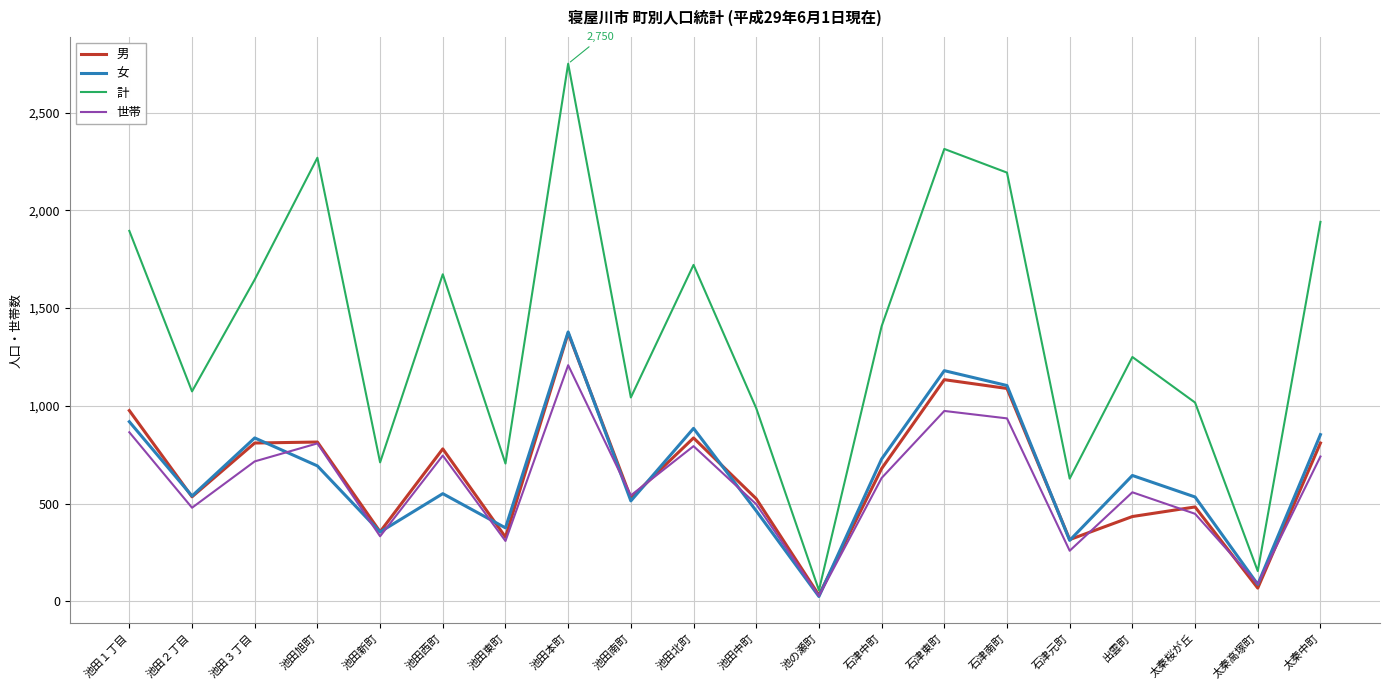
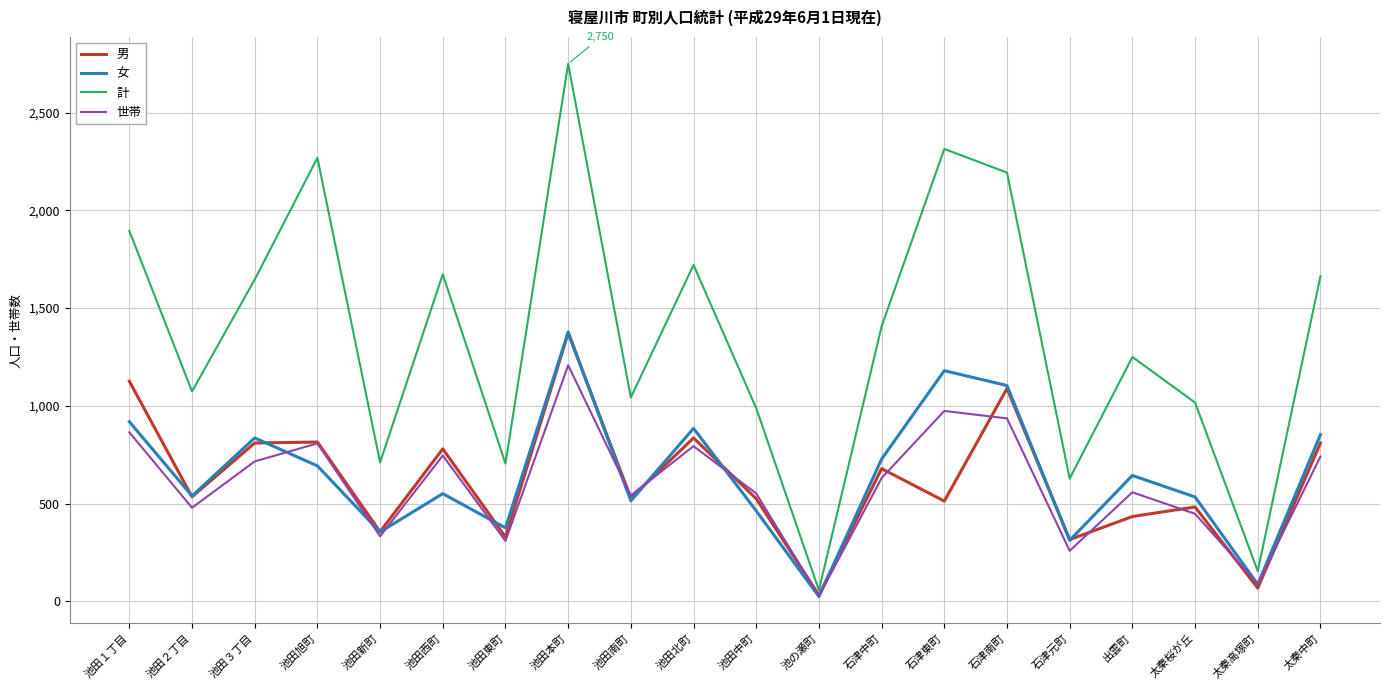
  {
    "男": {
-     "池田１丁目": "980",
+     "池田１丁目": "1,130",
      "池田３丁目": "810",
      "池田西町": "780",
      "池田東町": "330",
      "池田南町": "530",
      "池田北町": "840",
      "池田中町": "530",
      "石津中町": "680",
-     "石津東町": "1,130",
+     "石津東町": "510",
      "石津南町": "1,090",
      "出雲町": "430",
      "太秦桜が丘": "480",
      "太秦高塚町": "70",
      "太秦中町": "810"
    },
    "女": {
      "池田１丁目": "920",
      "池田３丁目": "840",
      "池田旭町": "690",
      "池田西町": "550",
      "池田東町": "380",
      "池田南町": "510",
      "池田北町": "890",
      "池田中町": "460",
      "石津中町": "730",
      "石津東町": "1,180",
      "石津南町": "1,100",
      "出雲町": "640",
      "太秦桜が丘": "530",
      "太秦中町": "850"
    },
    "計": {
      "池田１丁目": "1,900",
      "池田２丁目": "1,070",
      "池田３丁目": "1,650",
      "池田旭町": "2,270",
      "池田新町": "710",
      "池田西町": "1,670",
      "池田東町": "710",
      "池田南町": "1,040",
      "池田北町": "1,720",
      "池田中町": "990",
      "池の瀬町": "60",
      "石津中町": "1,410",
      "石津東町": "2,310",
      "石津南町": "2,190",
      "石津元町": "630",
      "出雲町": "1,250",
      "太秦桜が丘": "1,020",
      "太秦高塚町": "160",
-     "太秦中町": "1,940"
+     "太秦中町": "1,660"
    },
    "世帯": {
      "池田１丁目": "870",
      "池田２丁目": "480",
      "池田３丁目": "720",
      "池田新町": "330",
      "池田西町": "750",
      "池田東町": "310",
      "池田本町": "1,210",
      "池田南町": "540",
      "池田北町": "790",
-     "池田中町": "500",
+     "池田中町": "550",
      "石津中町": "630",
      "石津東町": "970",
      "石津南町": "940",
      "石津元町": "260",
      "出雲町": "560",
      "太秦桜が丘": "450",
      "太秦中町": "740"
    }
  }
